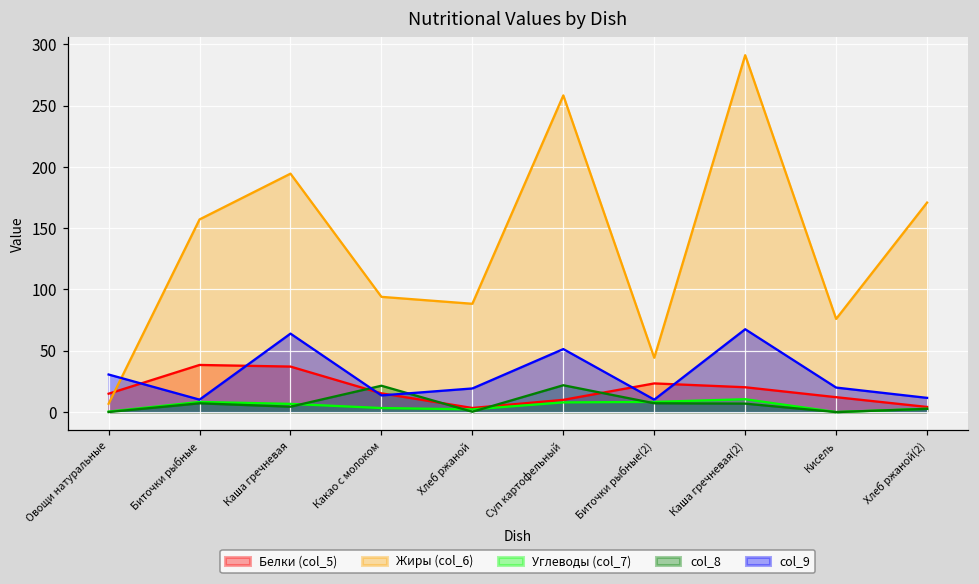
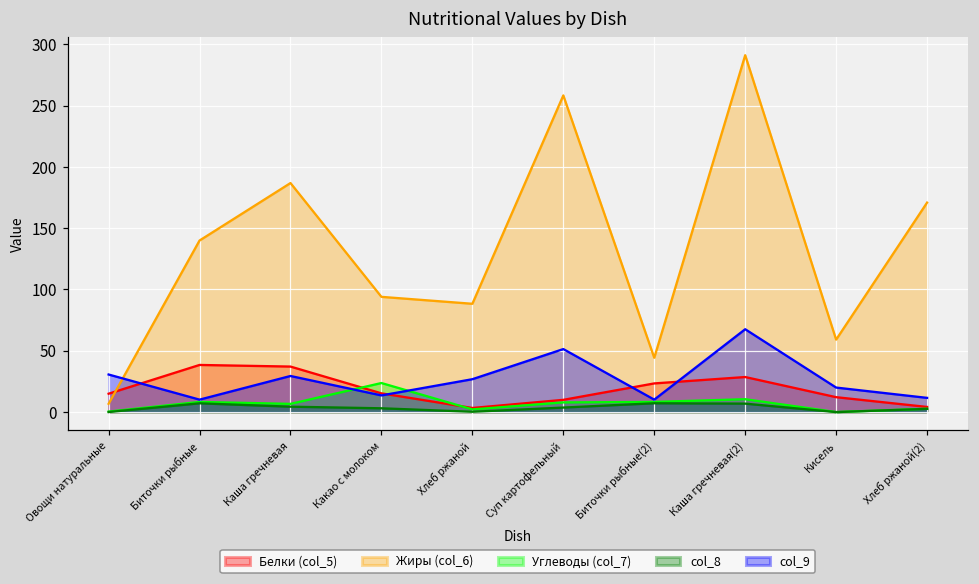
  {
    "Белки (col_5)": {
      "Овощи натуральные": 15,
      "Биточки рыбные": 38,
      "Каша гречневая": 37,
      "Биточки рыбные(2)": 23,
-     "Каша гречневая(2)": 20,
+     "Каша гречневая(2)": 29,
      "Кисель": 12
    },
    "Жиры (col_6)": {
      "Овощи натуральные": 7,
-     "Биточки рыбные": 157,
-     "Каша гречневая": 194,
+     "Биточки рыбные": 140,
+     "Каша гречневая": 187,
      "Какао с молоком": 94,
      "Хлеб ржаной": 88,
      "Суп картофельный": 258,
      "Биточки рыбные(2)": 44,
      "Каша гречневая(2)": 291,
-     "Кисель": 76,
+     "Кисель": 59,
      "Хлеб ржаной(2)": 171
    },
    "Углеводы (col_7)": {
      "Каша гречневая": 7,
-     "Какао с молоком": 3,
+     "Какао с молоком": 24,
      "Каша гречневая(2)": 11
    },
    "col_8": {
      "Каша гречневая": 4,
-     "Какао с молоком": 22,
-     "Суп картофельный": 22,
+     "Какао с молоком": 3,
+     "Суп картофельный": 4,
      "Каша гречневая(2)": 7
    },
    "col_9": {
      "Овощи натуральные": 31,
-     "Каша гречневая": 64,
-     "Хлеб ржаной": 19,
+     "Каша гречневая": 29,
+     "Хлеб ржаной": 27,
      "Суп картофельный": 51,
      "Каша гречневая(2)": 68,
      "Кисель": 20,
      "Хлеб ржаной(2)": 12
    }
  }
